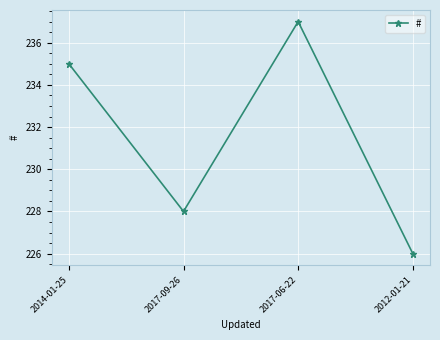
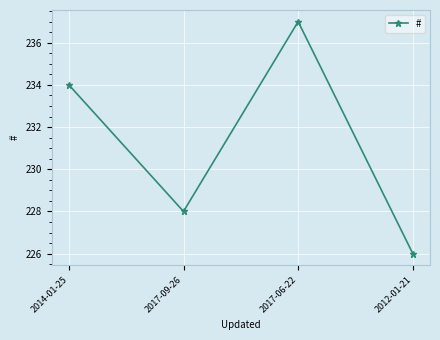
  {
-   "2014-01-25": 235,
+   "2014-01-25": 234,
    "2017-09-26": 228,
    "2017-06-22": 237,
    "2012-01-21": 226
  }
